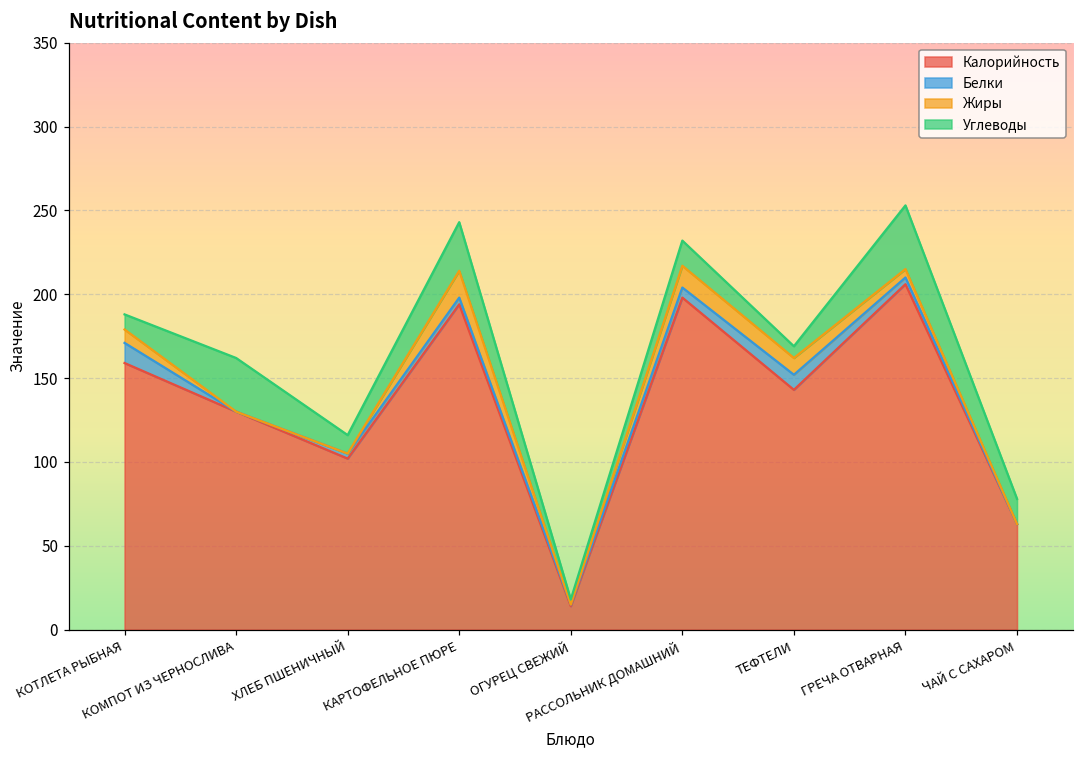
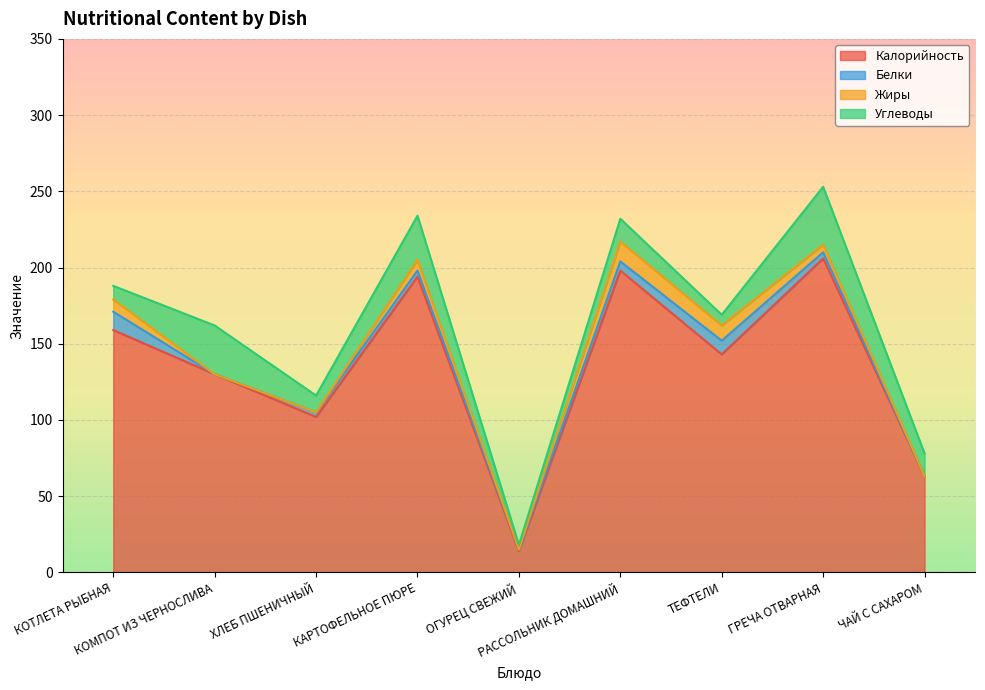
  {
    "Калорийность": {
      "КОТЛЕТА РЫБНАЯ": 159,
      "ХЛЕБ ПШЕНИЧНЫЙ": 102,
      "КАРТОФЕЛЬНОЕ ПЮРЕ": 194,
      "РАССОЛЬНИК ДОМАШНИЙ": 198,
      "ТЕФТЕЛИ": 143,
      "ГРЕЧА ОТВАРНАЯ": 206
    },
    "Белки": {
      "КОТЛЕТА РЫБНАЯ": 12,
      "КАРТОФЕЛЬНОЕ ПЮРЕ": 4,
      "РАССОЛЬНИК ДОМАШНИЙ": 6,
      "ТЕФТЕЛИ": 9,
      "ГРЕЧА ОТВАРНАЯ": 4
    },
    "Жиры": {
      "КОТЛЕТА РЫБНАЯ": 8,
-     "КАРТОФЕЛЬНОЕ ПЮРЕ": 16,
+     "КАРТОФЕЛЬНОЕ ПЮРЕ": 7,
      "РАССОЛЬНИК ДОМАШНИЙ": 13,
      "ТЕФТЕЛИ": 10,
      "ГРЕЧА ОТВАРНАЯ": 5
    },
    "Углеводы": {
      "КОТЛЕТА РЫБНАЯ": 9,
      "КОМПОТ ИЗ ЧЕРНОСЛИВА": 32,
      "ХЛЕБ ПШЕНИЧНЫЙ": 11,
      "КАРТОФЕЛЬНОЕ ПЮРЕ": 29,
      "ОГУРЕЦ СВЕЖИЙ": 3,
      "РАССОЛЬНИК ДОМАШНИЙ": 15,
      "ТЕФТЕЛИ": 7,
      "ГРЕЧА ОТВАРНАЯ": 38,
      "ЧАЙ С САХАРОМ": 15
    }
  }
